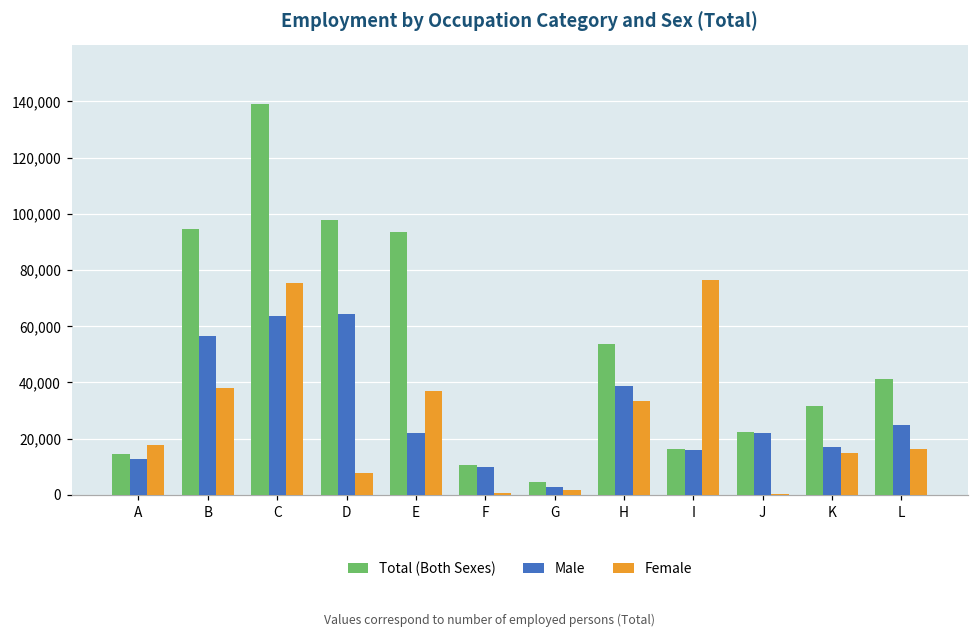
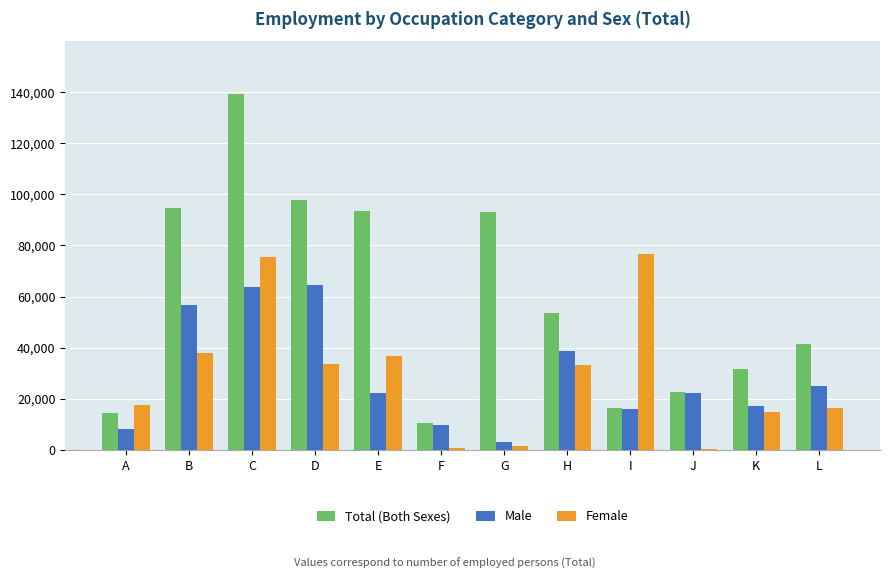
  {
    "Total (Both Sexes)": {
      "A": "14,000",
      "B": "95,000",
      "C": "139,000",
      "D": "98,000",
      "E": "93,000",
      "F": "11,000",
-     "G": "4,000",
+     "G": "93,000",
      "H": "54,000",
      "I": "16,000",
      "J": "23,000",
      "K": "32,000",
      "L": "41,000"
    },
    "Male": {
-     "A": "13,000",
+     "A": "8,000",
      "B": "57,000",
      "C": "64,000",
      "D": "64,000",
      "E": "22,000",
      "F": "10,000",
      "G": "3,000",
      "H": "39,000",
      "I": "16,000",
      "J": "22,000",
      "K": "17,000",
      "L": "25,000"
    },
    "Female": {
      "A": "18,000",
      "B": "38,000",
      "C": "75,000",
-     "D": "8,000",
+     "D": "34,000",
      "E": "37,000",
      "G": "2,000",
      "H": "33,000",
      "I": "77,000",
      "K": "15,000",
      "L": "16,000"
    }
  }
